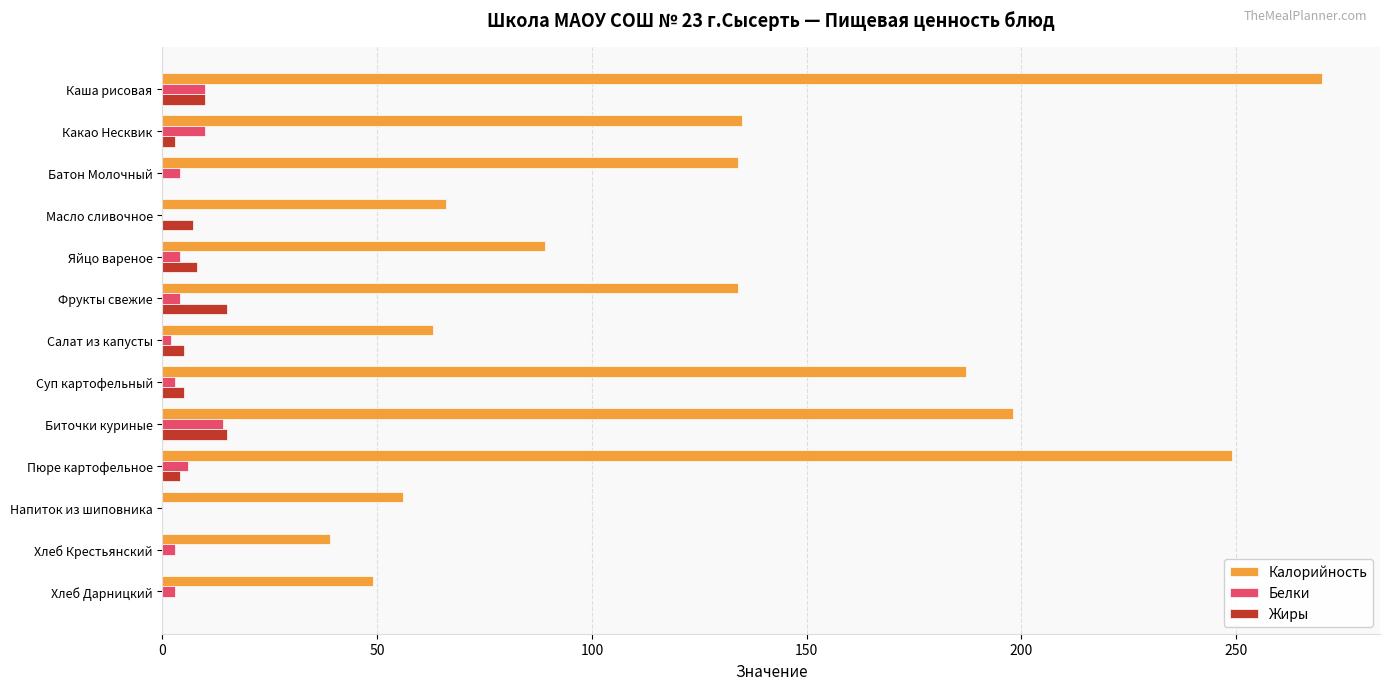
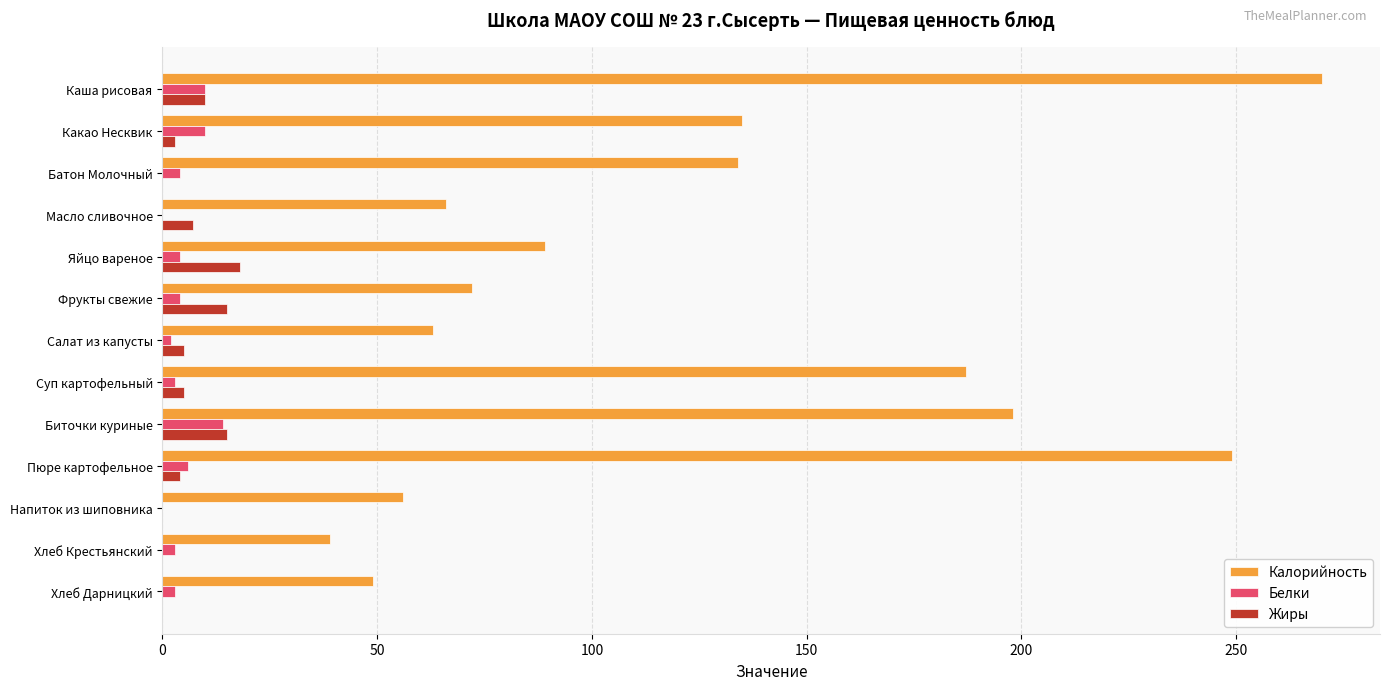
  {
    "Калорийность": {
      "Каша рисовая": 270,
      "Какао Несквик": 135,
      "Батон Молочный": 134,
      "Масло сливочное": 66,
      "Яйцо вареное": 89,
-     "Фрукты свежие": 134,
+     "Фрукты свежие": 72,
      "Салат из капусты": 63,
      "Суп картофельный": 187,
      "Биточки куриные": 198,
      "Пюре картофельное": 249,
      "Напиток из шиповника": 56,
      "Хлеб Крестьянский": 39,
      "Хлеб Дарницкий": 49
    },
    "Белки": {
      "Каша рисовая": 10,
      "Какао Несквик": 10,
      "Батон Молочный": 4,
      "Масло сливочное": 0,
      "Яйцо вареное": 4,
      "Фрукты свежие": 4,
      "Салат из капусты": 2,
      "Суп картофельный": 3,
      "Биточки куриные": 14,
      "Пюре картофельное": 6,
      "Напиток из шиповника": 0,
      "Хлеб Крестьянский": 3,
      "Хлеб Дарницкий": 3
    },
    "Жиры": {
      "Каша рисовая": 10,
      "Какао Несквик": 3,
      "Батон Молочный": 0,
      "Масло сливочное": 7,
-     "Яйцо вареное": 8,
+     "Яйцо вареное": 18,
      "Фрукты свежие": 15,
      "Салат из капусты": 5,
      "Суп картофельный": 5,
      "Биточки куриные": 15,
      "Пюре картофельное": 4,
      "Напиток из шиповника": 0,
      "Хлеб Крестьянский": 0,
      "Хлеб Дарницкий": 0
    }
  }
